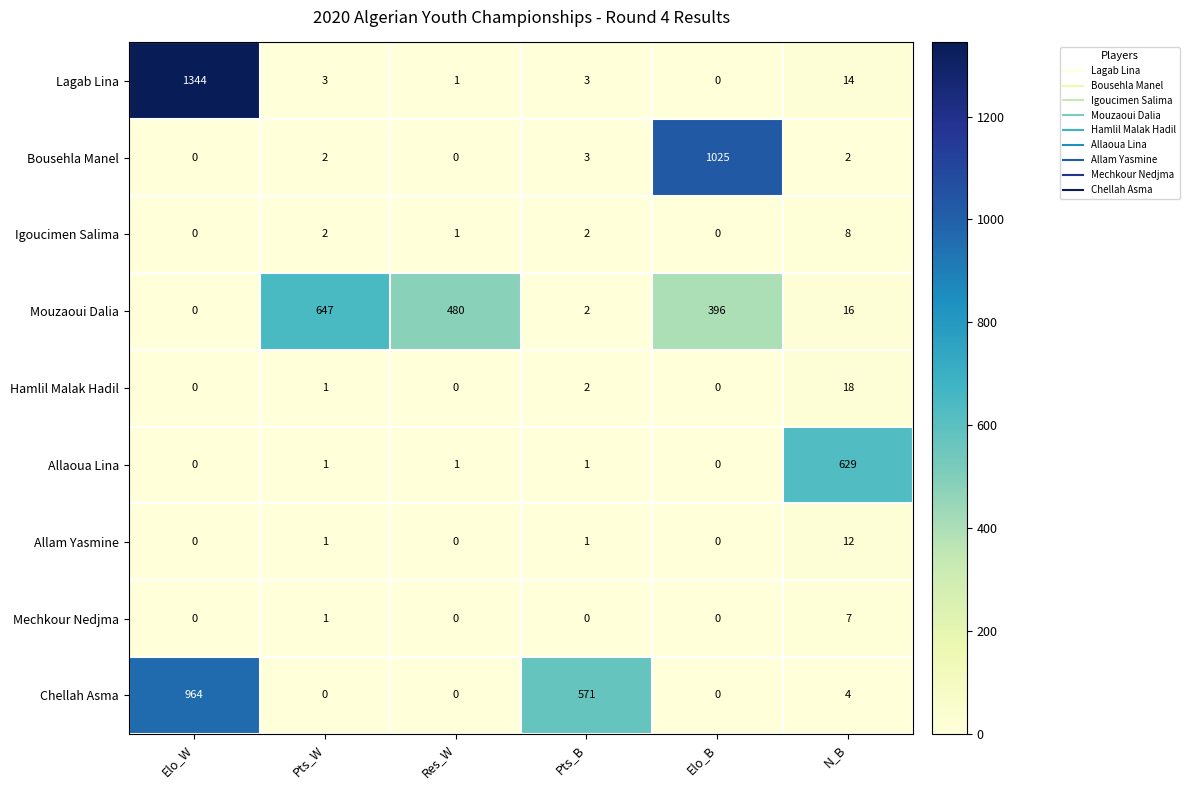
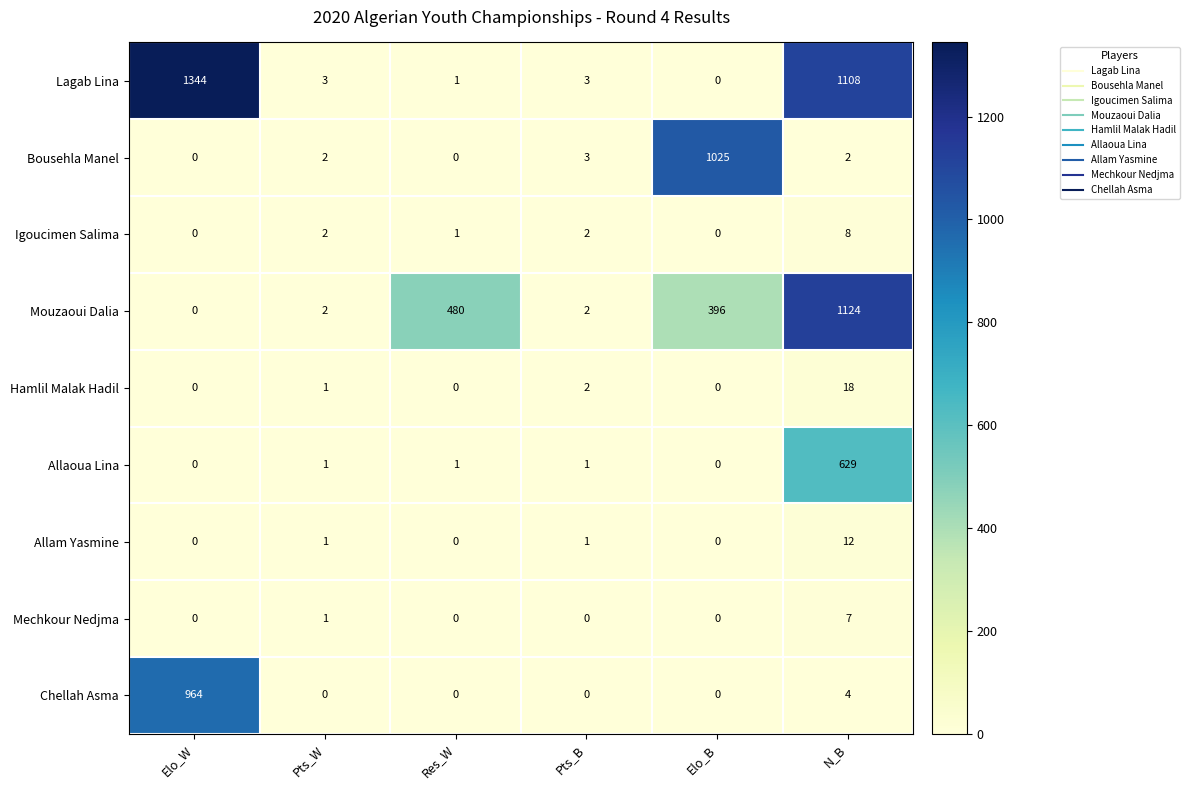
  {
    "Lagab Lina": {
      "Elo_W": 1344,
      "Pts_W": 3,
      "Res_W": 1,
      "Pts_B": 3,
      "Elo_B": 0,
-     "N_B": 14
+     "N_B": 1108
    },
    "Bousehla Manel": {
      "Elo_W": 0,
      "Pts_W": 2,
      "Res_W": 0,
      "Pts_B": 3,
      "Elo_B": 1025,
      "N_B": 2
    },
    "Igoucimen Salima": {
      "Elo_W": 0,
      "Pts_W": 2,
      "Res_W": 1,
      "Pts_B": 2,
      "Elo_B": 0,
      "N_B": 8
    },
    "Mouzaoui Dalia": {
      "Elo_W": 0,
-     "Pts_W": 647,
+     "Pts_W": 2,
      "Res_W": 480,
      "Pts_B": 2,
      "Elo_B": 396,
-     "N_B": 16
+     "N_B": 1124
    },
    "Hamlil Malak Hadil": {
      "Elo_W": 0,
      "Pts_W": 1,
      "Res_W": 0,
      "Pts_B": 2,
      "Elo_B": 0,
      "N_B": 18
    },
    "Allaoua Lina": {
      "Elo_W": 0,
      "Pts_W": 1,
      "Res_W": 1,
      "Pts_B": 1,
      "Elo_B": 0,
      "N_B": 629
    },
    "Allam Yasmine": {
      "Elo_W": 0,
      "Pts_W": 1,
      "Res_W": 0,
      "Pts_B": 1,
      "Elo_B": 0,
      "N_B": 12
    },
    "Mechkour Nedjma": {
      "Elo_W": 0,
      "Pts_W": 1,
      "Res_W": 0,
      "Pts_B": 0,
      "Elo_B": 0,
      "N_B": 7
    },
    "Chellah Asma": {
      "Elo_W": 964,
      "Pts_W": 0,
      "Res_W": 0,
-     "Pts_B": 571,
+     "Pts_B": 0,
      "Elo_B": 0,
      "N_B": 4
    }
  }
